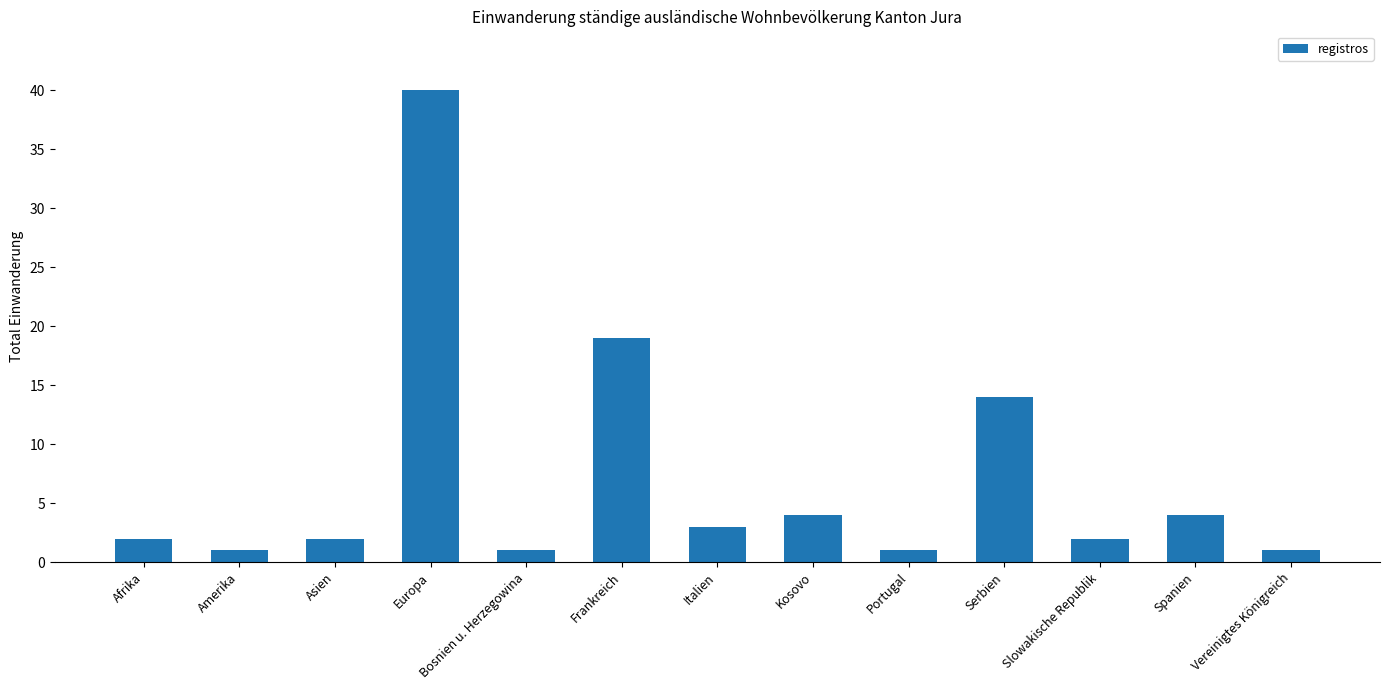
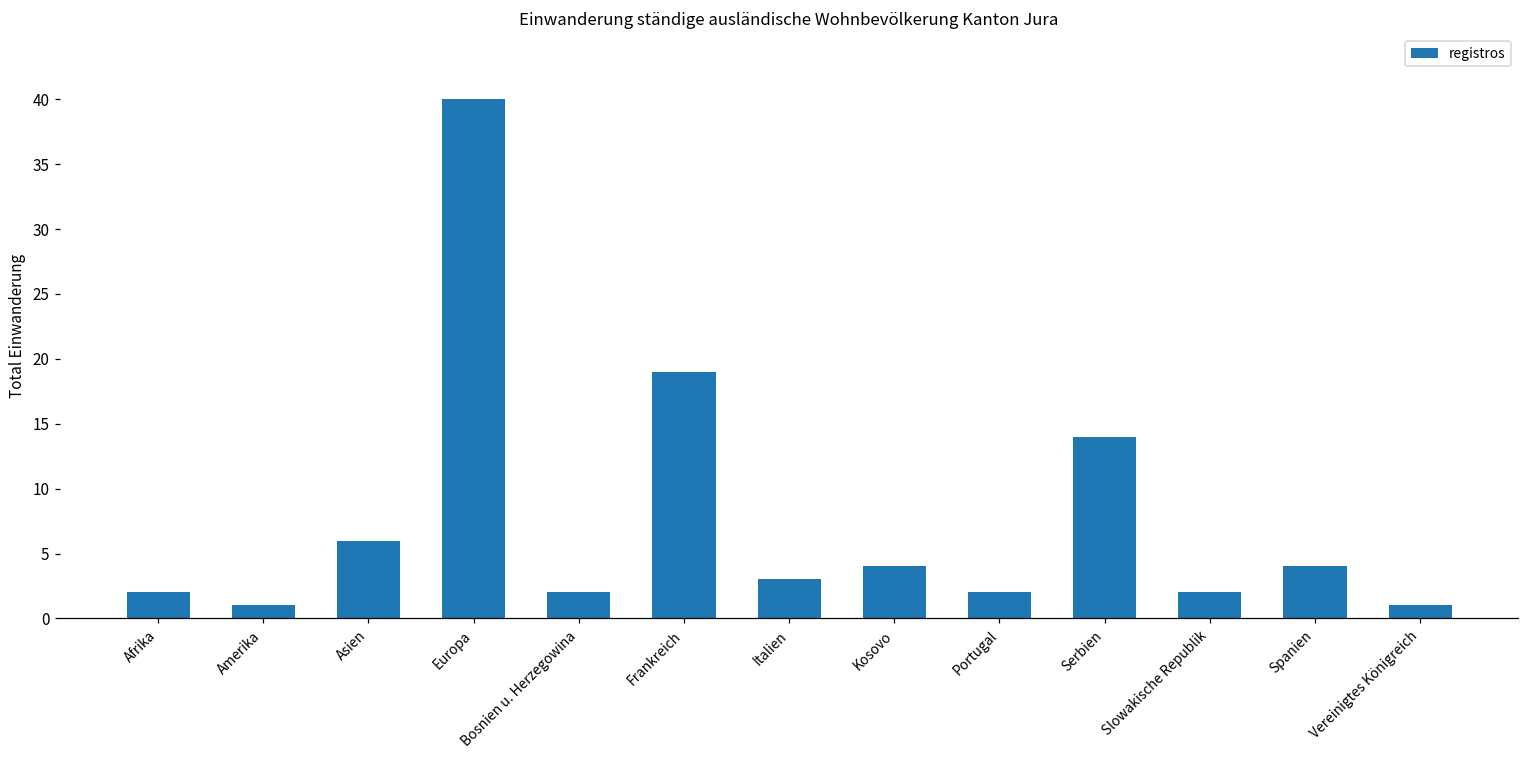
  {
    "Afrika": 2,
    "Amerika": 1,
-   "Asien": 2,
+   "Asien": 6,
    "Europa": 40,
-   "Bosnien u. Herzegowina": 1,
+   "Bosnien u. Herzegowina": 2,
    "Frankreich": 19,
    "Italien": 3,
    "Kosovo": 4,
-   "Portugal": 1,
+   "Portugal": 2,
    "Serbien": 14,
    "Slowakische Republik": 2,
    "Spanien": 4,
    "Vereinigtes Königreich": 1
  }
